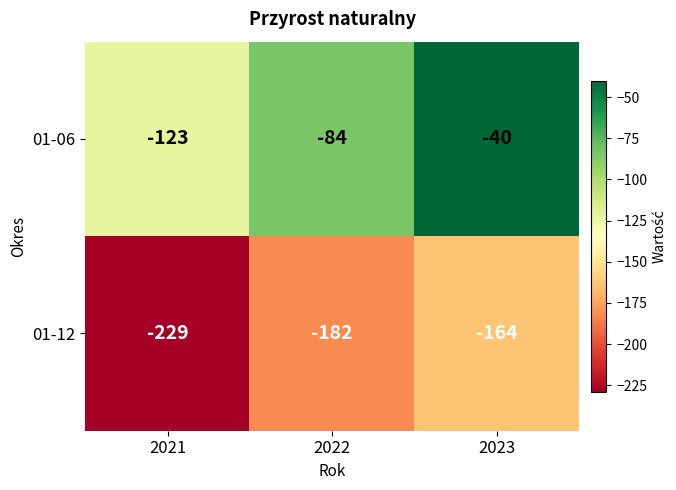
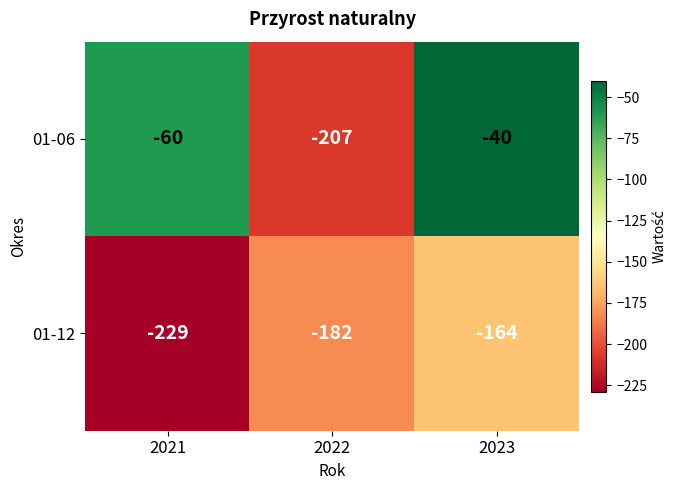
  {
    "01-06": {
-     "2021": -123,
-     "2022": -84,
+     "2021": -60,
+     "2022": -207,
      "2023": -40
    },
    "01-12": {
      "2021": -229,
      "2022": -182,
      "2023": -164
    }
  }
